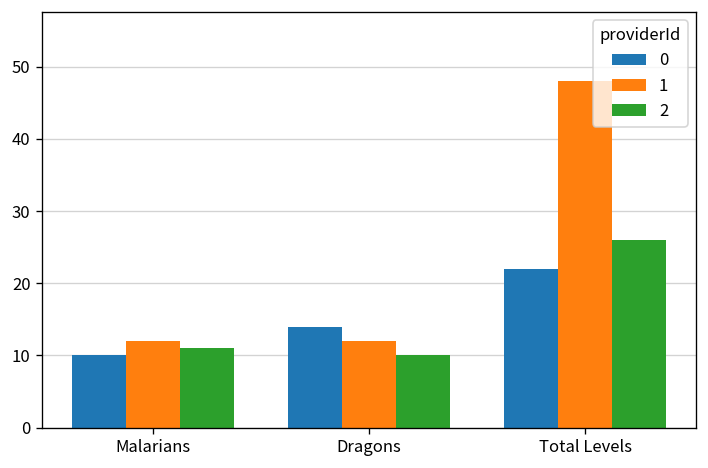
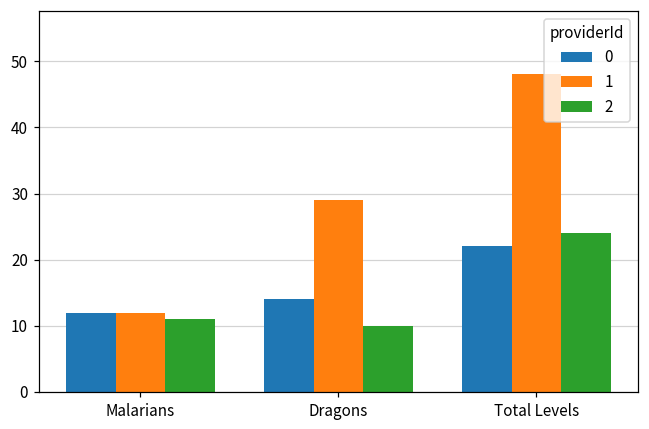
  {
    "0": {
-     "Malarians": 10,
+     "Malarians": 12,
      "Dragons": 14,
      "Total Levels": 22
    },
    "1": {
      "Malarians": 12,
-     "Dragons": 12,
+     "Dragons": 29,
      "Total Levels": 48
    },
    "2": {
      "Malarians": 11,
      "Dragons": 10,
-     "Total Levels": 26
+     "Total Levels": 24
    }
  }
